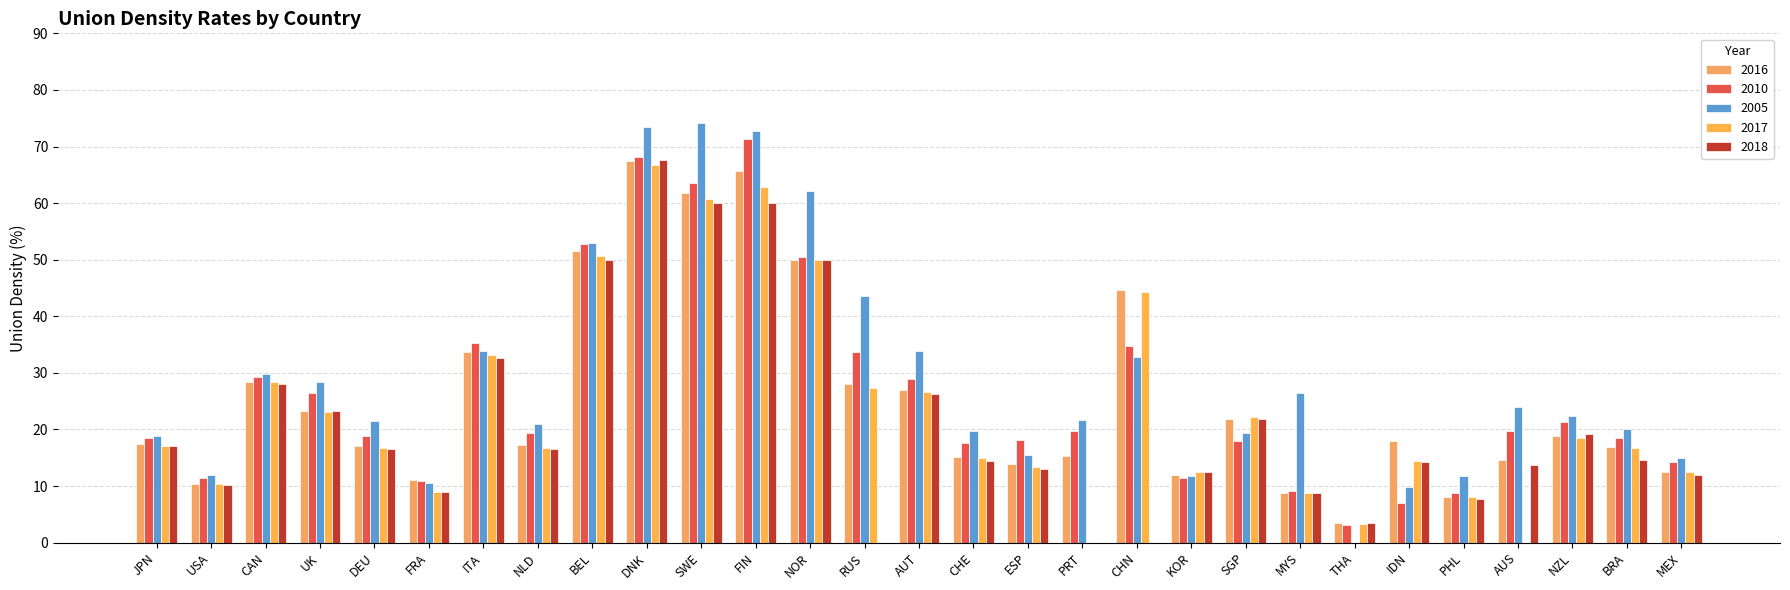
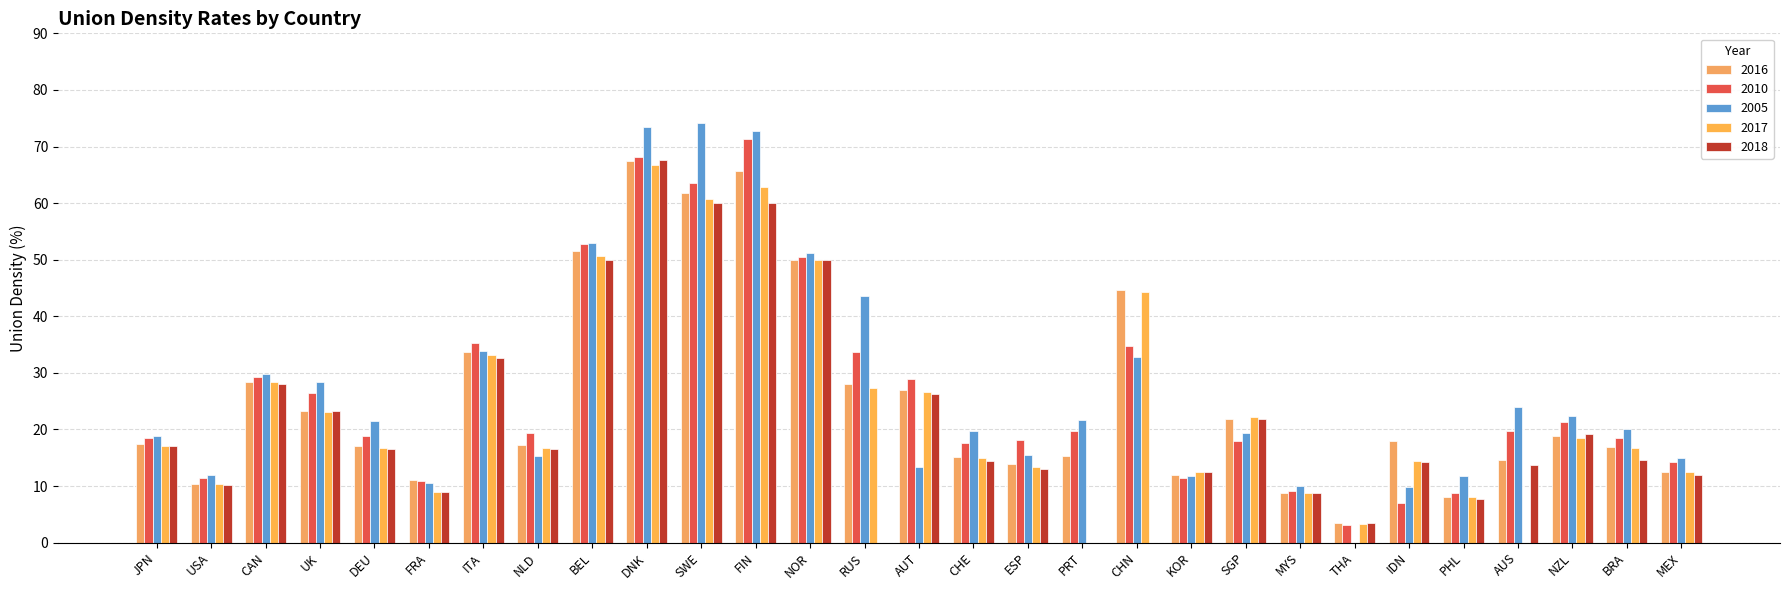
  {
    "2005": {
      "JPN": 19,
      "USA": 12,
      "CAN": 30,
      "UK": 28,
      "DEU": 22,
      "FRA": 11,
      "ITA": 34,
-     "NLD": 21,
+     "NLD": 15,
      "BEL": 53,
      "DNK": 74,
      "SWE": 74,
      "FIN": 73,
-     "NOR": 62,
+     "NOR": 51,
      "RUS": 44,
-     "AUT": 34,
+     "AUT": 13,
      "CHE": 20,
      "ESP": 16,
      "PRT": 22,
      "CHN": 33,
      "KOR": 12,
      "SGP": 19,
-     "MYS": 27,
+     "MYS": 10,
      "THA": 0,
      "IDN": 10,
      "PHL": 12,
      "AUS": 24,
      "NZL": 22,
      "BRA": 20,
      "MEX": 15
    }
  }
